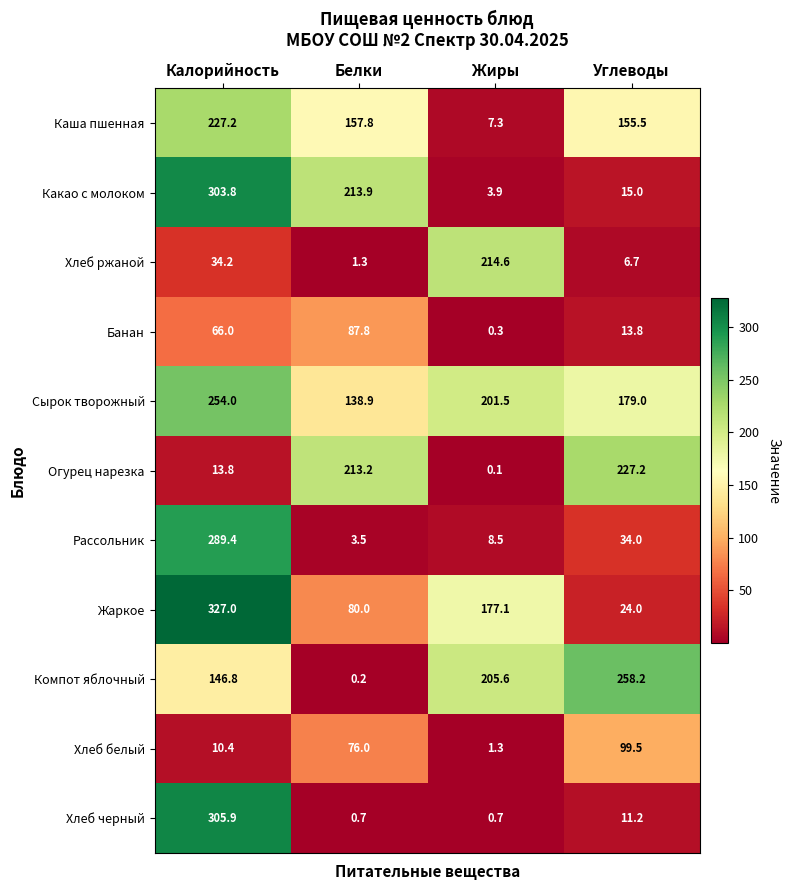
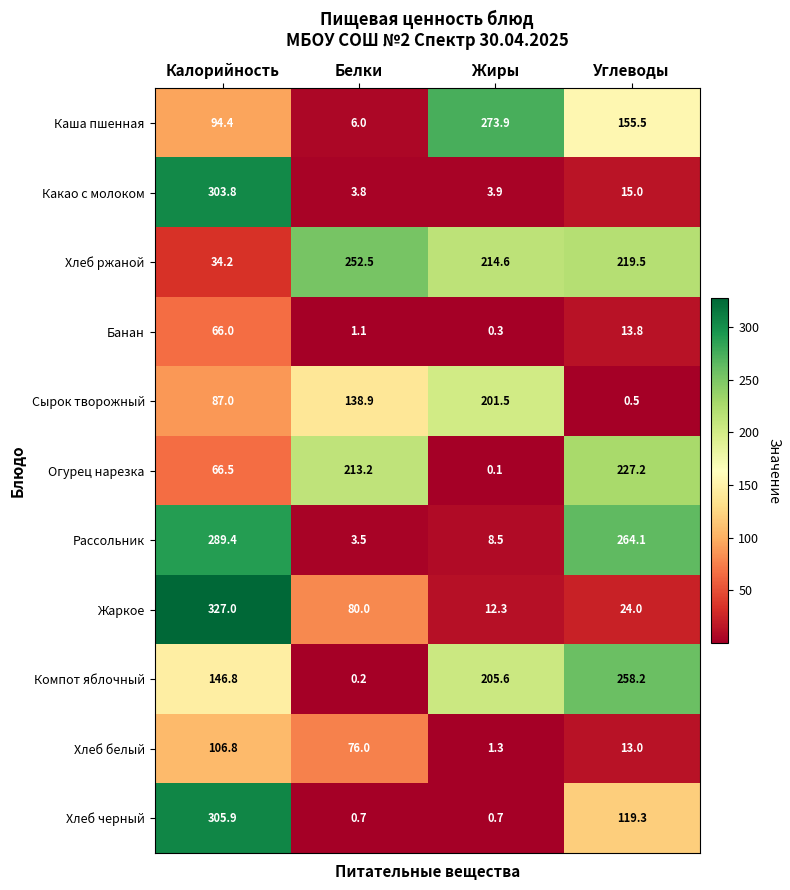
  {
    "Каша пшенная": {
-     "Калорийность": 227.2,
-     "Белки": 157.8,
-     "Жиры": 7.3,
+     "Калорийность": 94.4,
+     "Белки": 6.0,
+     "Жиры": 273.9,
      "Углеводы": 155.5
    },
    "Какао с молоком": {
      "Калорийность": 303.8,
-     "Белки": 213.9,
+     "Белки": 3.8,
      "Жиры": 3.9,
      "Углеводы": 15.0
    },
    "Хлеб ржаной": {
      "Калорийность": 34.2,
-     "Белки": 1.3,
+     "Белки": 252.5,
      "Жиры": 214.6,
-     "Углеводы": 6.7
+     "Углеводы": 219.5
    },
    "Банан": {
      "Калорийность": 66.0,
-     "Белки": 87.8,
+     "Белки": 1.1,
      "Жиры": 0.3,
      "Углеводы": 13.8
    },
    "Сырок творожный": {
-     "Калорийность": 254.0,
+     "Калорийность": 87.0,
      "Белки": 138.9,
      "Жиры": 201.5,
-     "Углеводы": 179.0
+     "Углеводы": 0.5
    },
    "Огурец нарезка": {
-     "Калорийность": 13.8,
+     "Калорийность": 66.5,
      "Белки": 213.2,
      "Жиры": 0.1,
      "Углеводы": 227.2
    },
    "Рассольник": {
      "Калорийность": 289.4,
      "Белки": 3.5,
      "Жиры": 8.5,
-     "Углеводы": 34.0
+     "Углеводы": 264.1
    },
    "Жаркое": {
      "Калорийность": 327.0,
      "Белки": 80.0,
-     "Жиры": 177.1,
+     "Жиры": 12.3,
      "Углеводы": 24.0
    },
    "Компот яблочный": {
      "Калорийность": 146.8,
      "Белки": 0.2,
      "Жиры": 205.6,
      "Углеводы": 258.2
    },
    "Хлеб белый": {
-     "Калорийность": 10.4,
+     "Калорийность": 106.8,
      "Белки": 76.0,
      "Жиры": 1.3,
-     "Углеводы": 99.5
+     "Углеводы": 13.0
    },
    "Хлеб черный": {
      "Калорийность": 305.9,
      "Белки": 0.7,
      "Жиры": 0.7,
-     "Углеводы": 11.2
+     "Углеводы": 119.3
    }
  }
